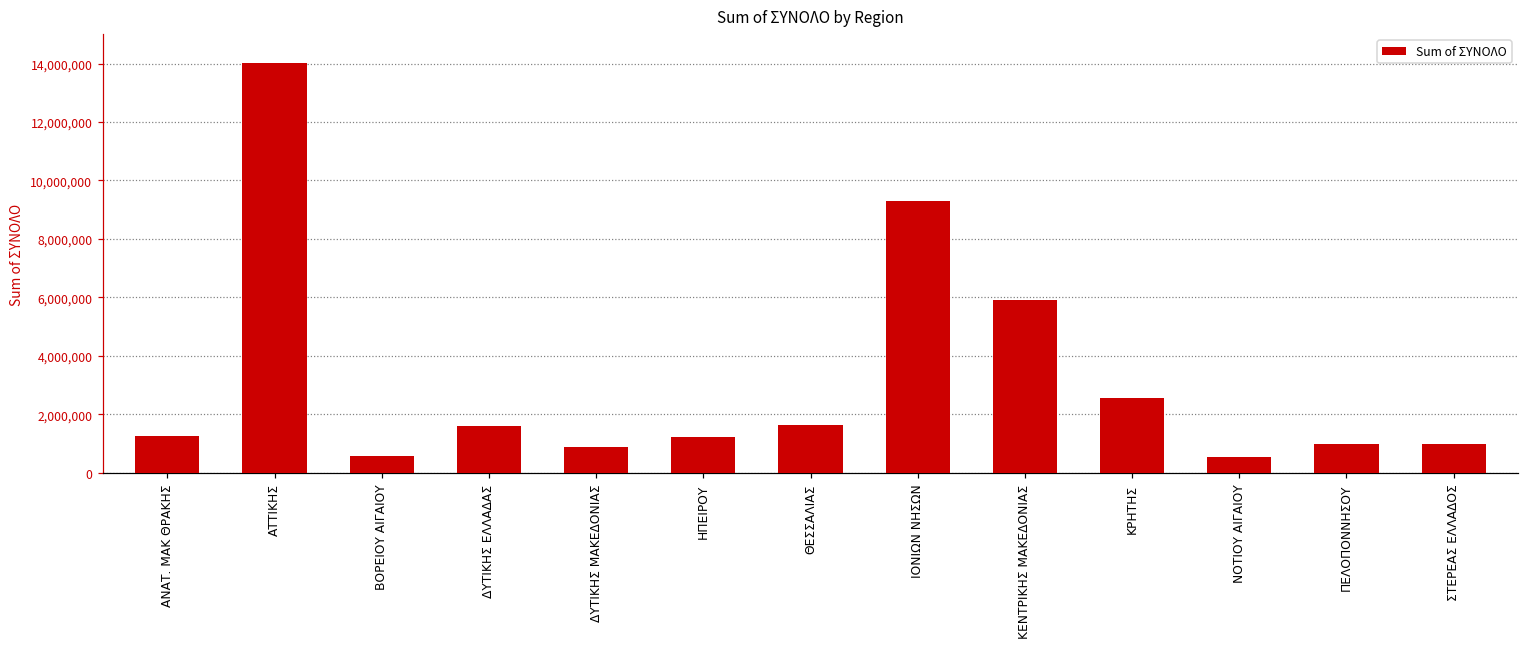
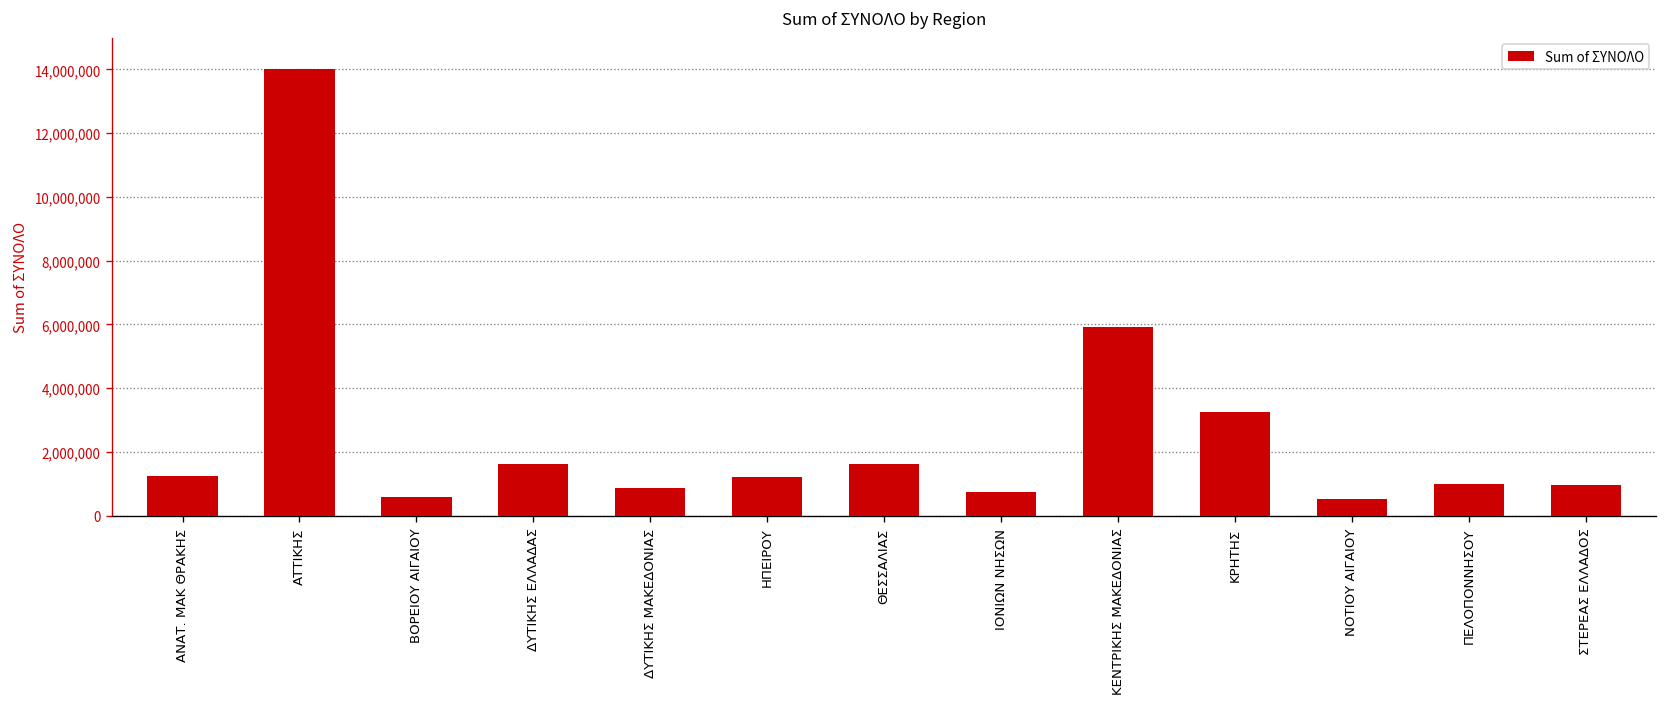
  {
    "ΑΝΑΤ. ΜΑΚ ΘΡΑΚΗΣ": "1,300,000",
    "ΑΤΤΙΚΗΣ": "14,000,000",
    "ΒΟΡΕΙΟΥ ΑΙΓΑΙΟΥ": "600,000",
    "ΔΥΤΙΚΗΣ ΕΛΛΑΔΑΣ": "1,600,000",
    "ΔΥΤΙΚΗΣ ΜΑΚΕΔΟΝΙΑΣ": "900,000",
    "ΗΠΕΙΡΟΥ": "1,200,000",
    "ΘΕΣΣΑΛΙΑΣ": "1,600,000",
-   "ΙΟΝΙΩΝ ΝΗΣΩΝ": "9,300,000",
+   "ΙΟΝΙΩΝ ΝΗΣΩΝ": "800,000",
    "ΚΕΝΤΡΙΚΗΣ ΜΑΚΕΔΟΝΙΑΣ": "5,900,000",
-   "ΚΡΗΤΗΣ": "2,500,000",
+   "ΚΡΗΤΗΣ": "3,200,000",
    "ΝΟΤΙΟΥ ΑΙΓΑΙΟΥ": "500,000",
    "ΠΕΛΟΠΟΝΝΗΣΟΥ": "1,000,000",
    "ΣΤΕΡΕΑΣ ΕΛΛΑΔΟΣ": "1,000,000"
  }
